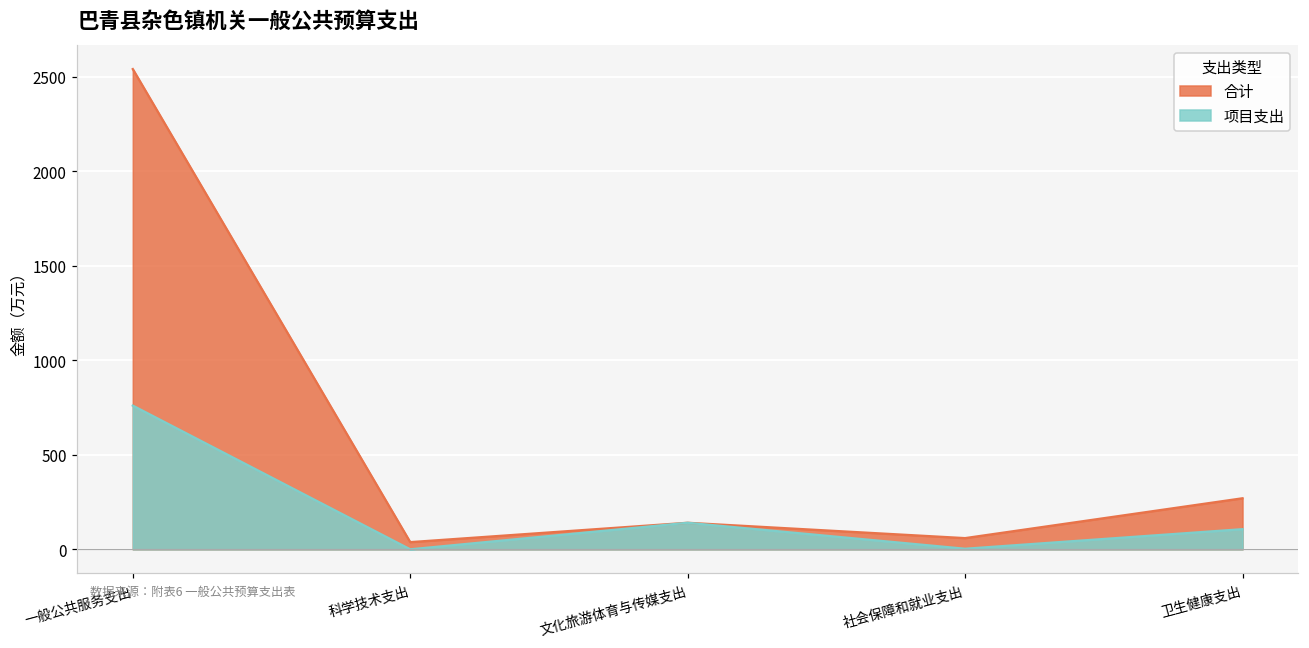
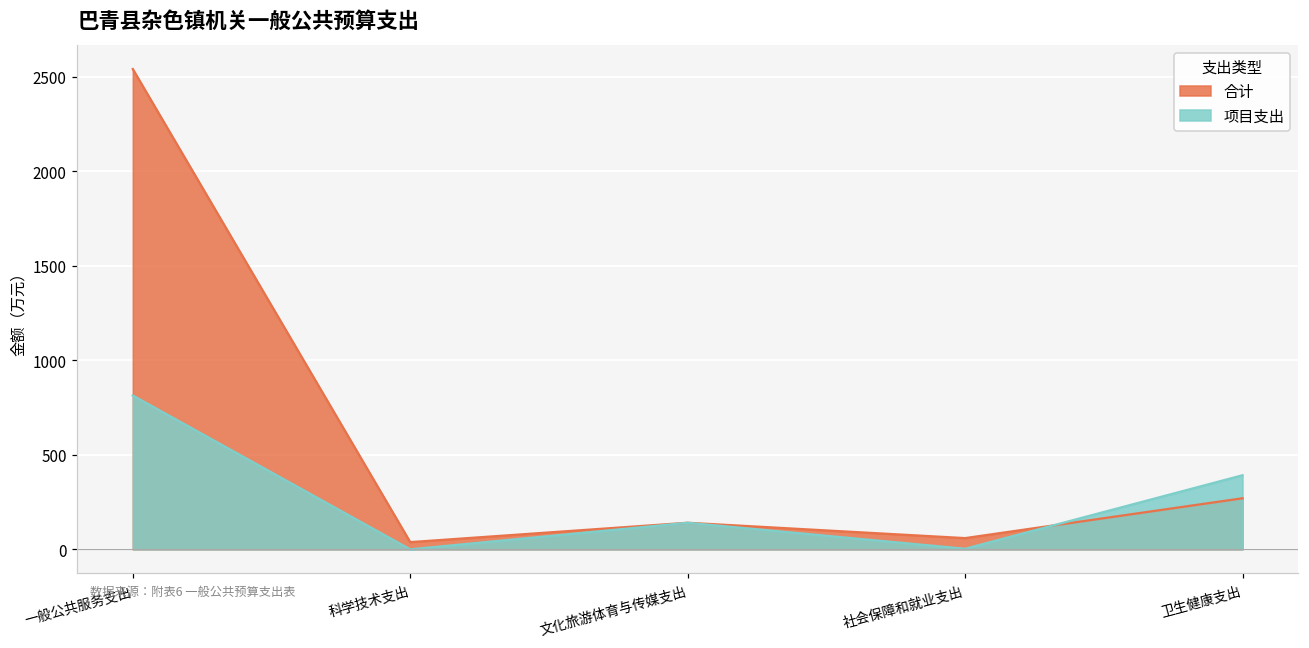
  {
    "合计": {
      "一般公共服务支出": 2540,
      "科学技术支出": 40,
      "社会保障和就业支出": 60,
      "卫生健康支出": 270
    },
    "项目支出": {
-     "一般公共服务支出": 760,
+     "一般公共服务支出": 810,
      "科学技术支出": 0,
      "社会保障和就业支出": 0,
-     "卫生健康支出": 110
+     "卫生健康支出": 390
    }
  }
